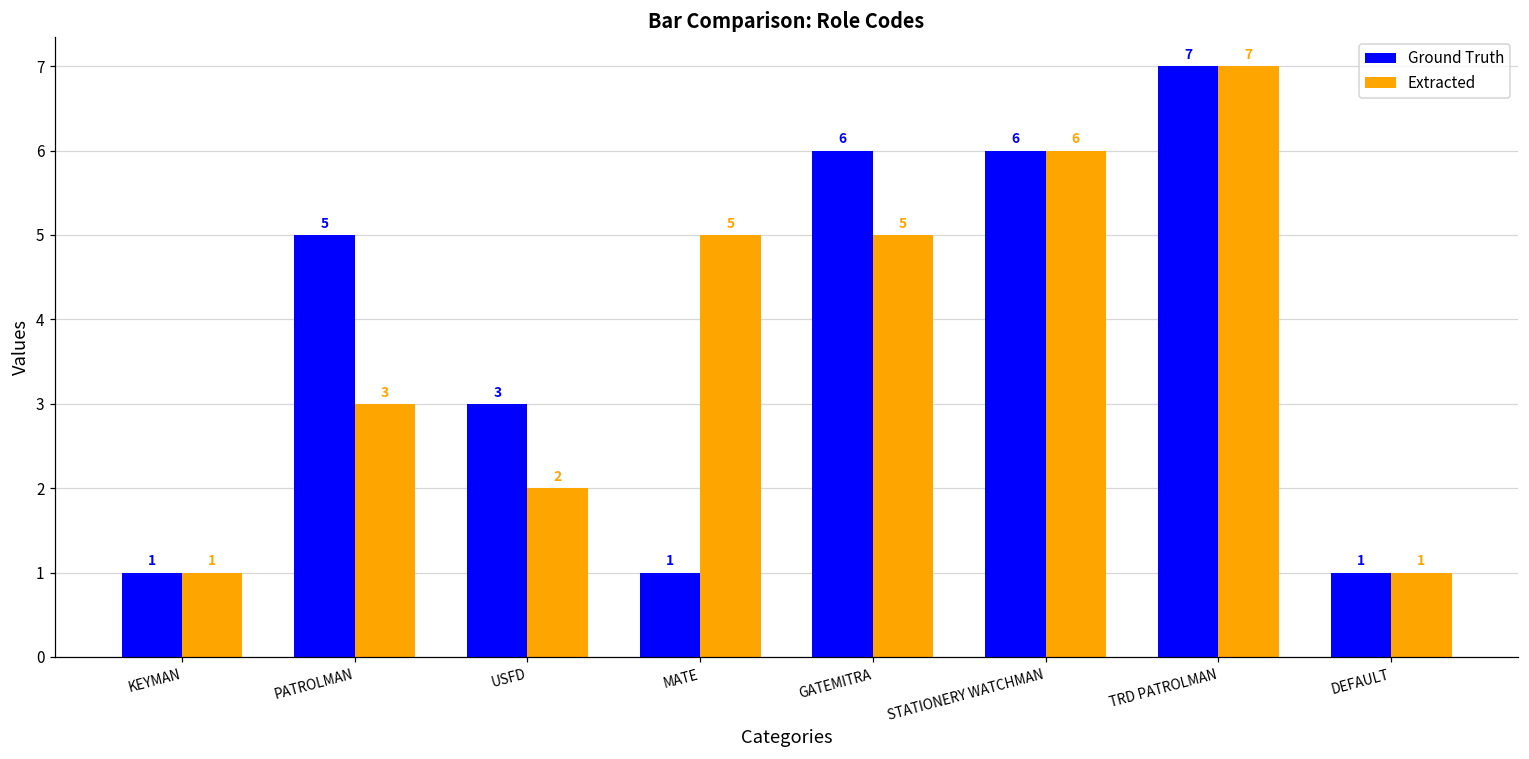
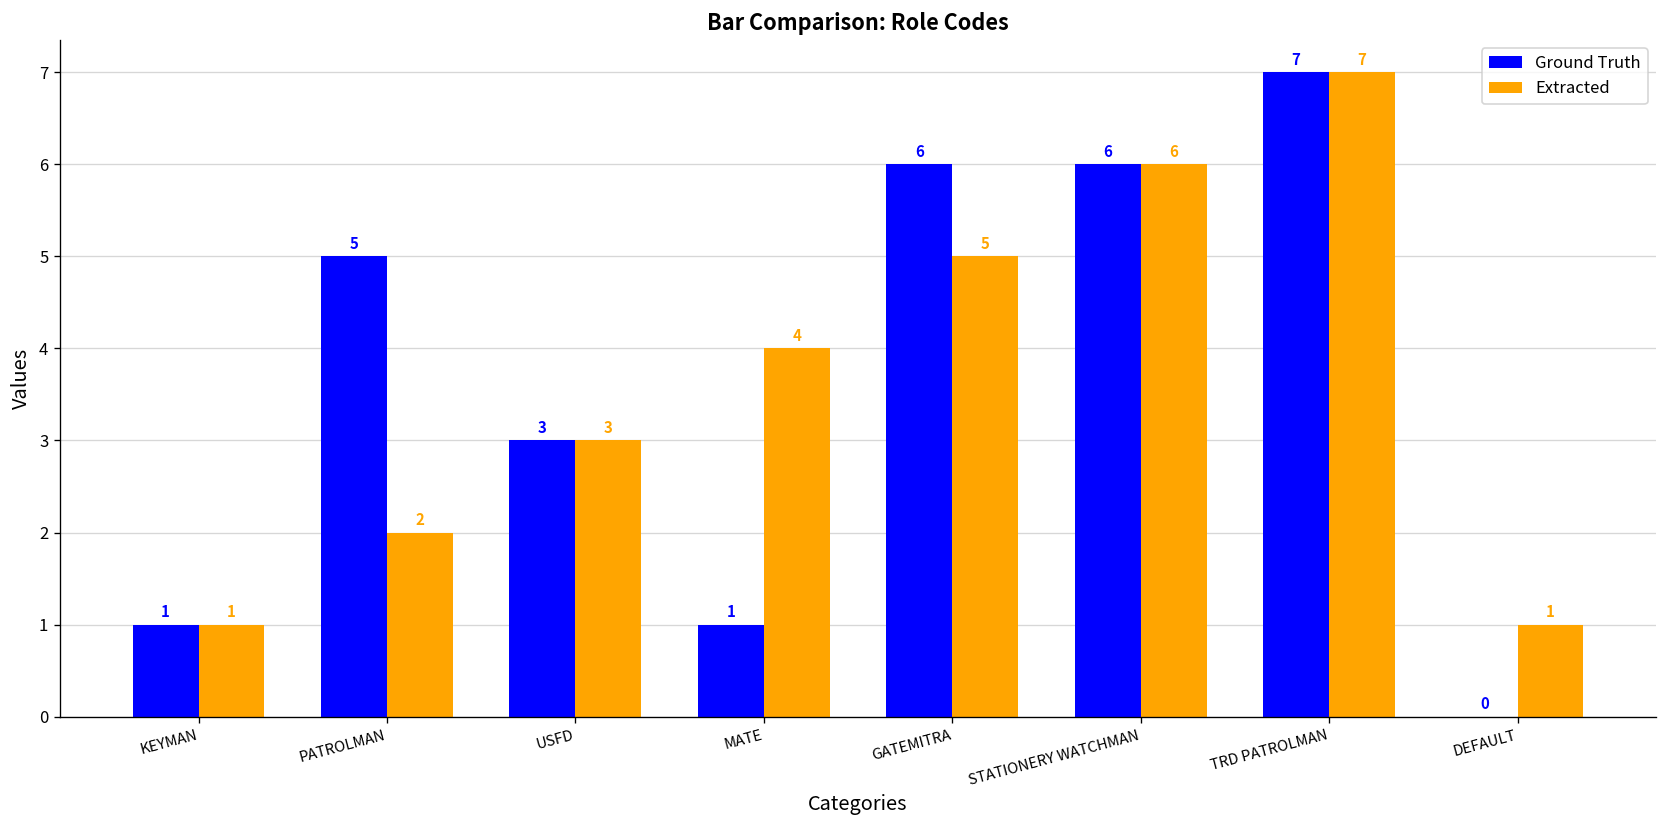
  {
    "Ground Truth": {
      "KEYMAN": 1,
      "PATROLMAN": 5,
      "USFD": 3,
      "MATE": 1,
      "GATEMITRA": 6,
      "STATIONERY WATCHMAN": 6,
      "TRD PATROLMAN": 7,
-     "DEFAULT": 1
+     "DEFAULT": 0
    },
    "Extracted": {
      "KEYMAN": 1,
-     "PATROLMAN": 3,
-     "USFD": 2,
-     "MATE": 5,
+     "PATROLMAN": 2,
+     "USFD": 3,
+     "MATE": 4,
      "GATEMITRA": 5,
      "STATIONERY WATCHMAN": 6,
      "TRD PATROLMAN": 7,
      "DEFAULT": 1
    }
  }
